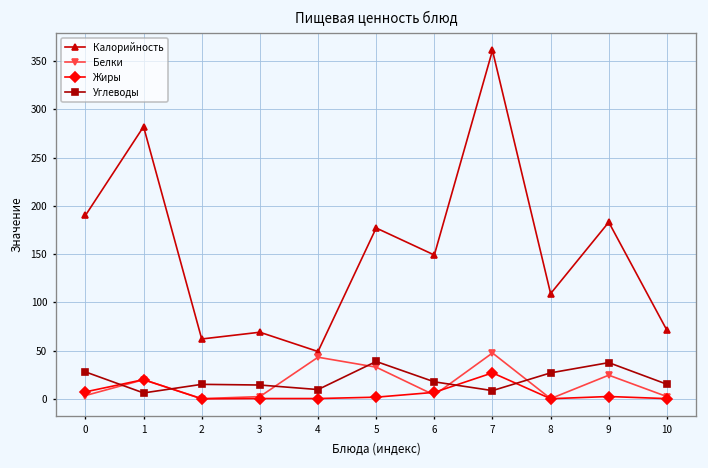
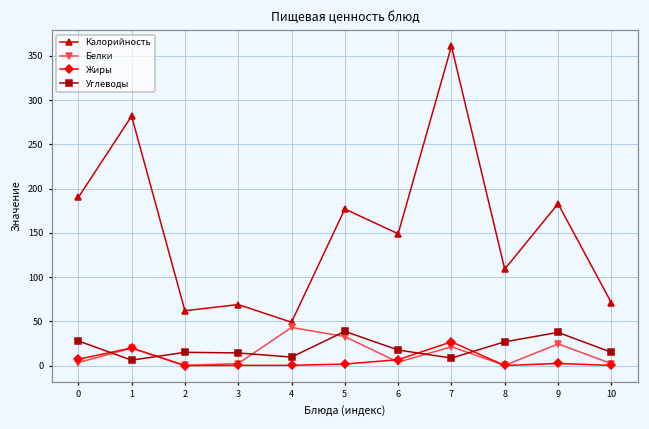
  {
    "Белки": {
      "0": 0,
      "4": 40,
      "5": 30,
-     "7": 50,
+     "7": 20,
      "9": 20
    }
  }
